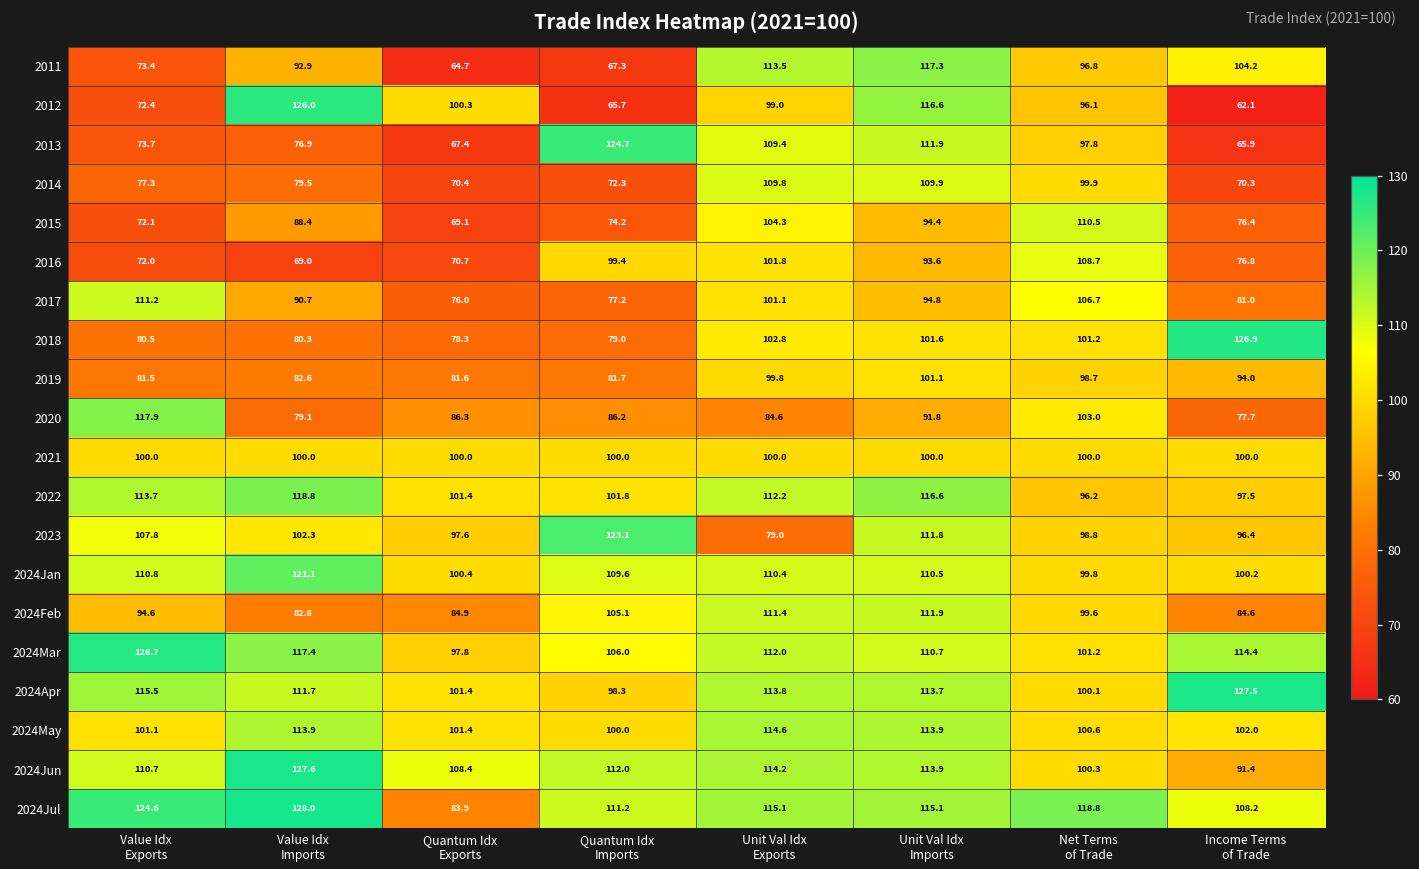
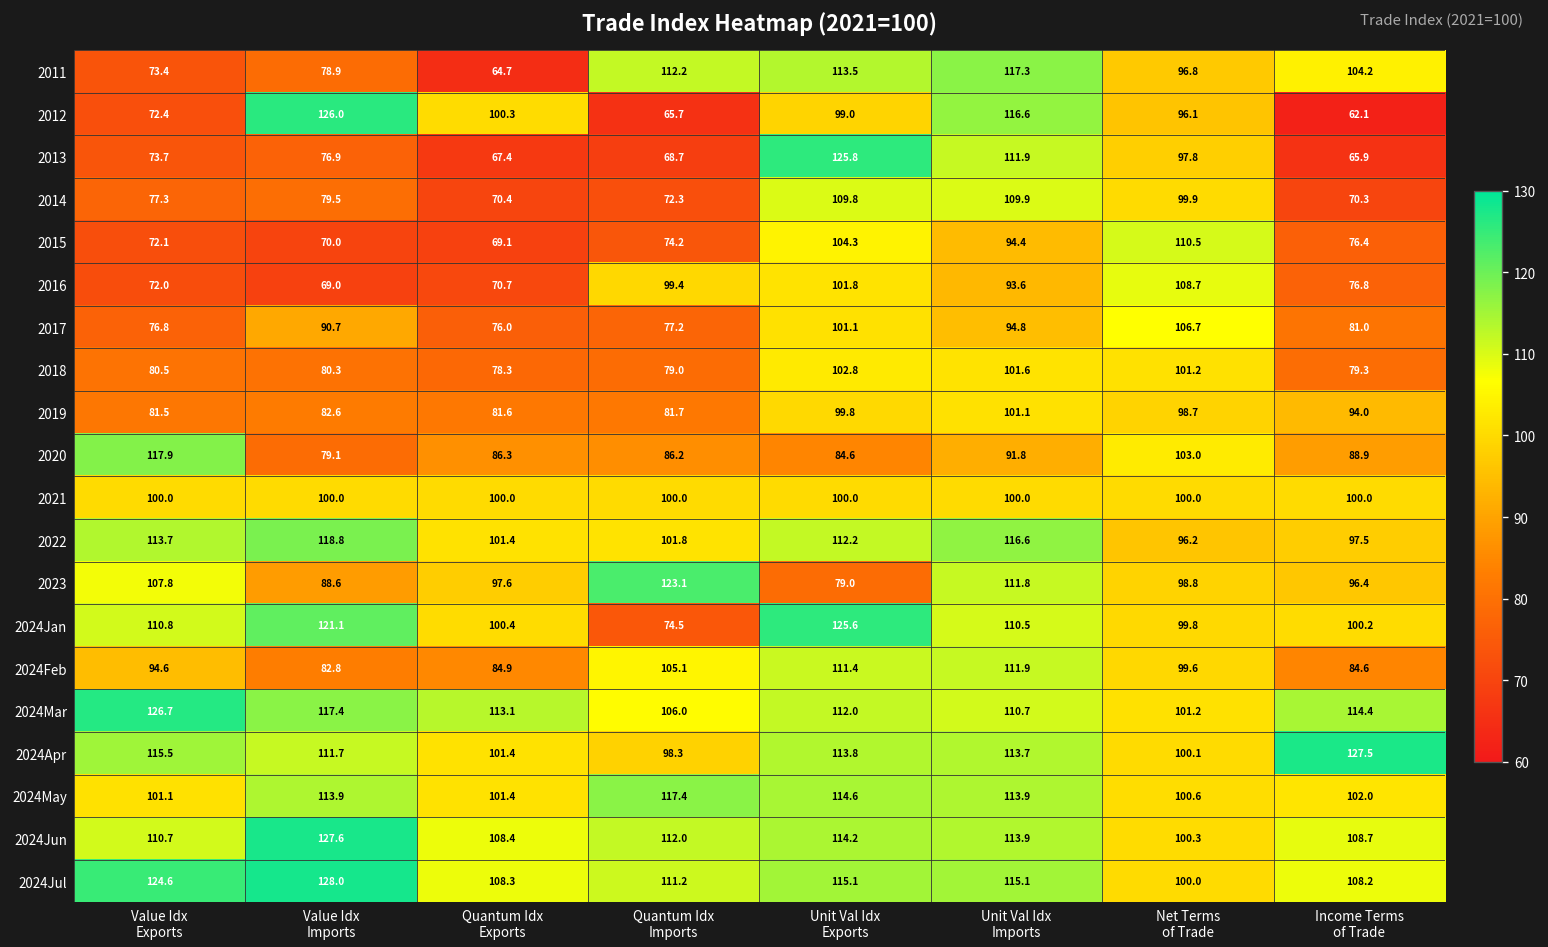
  {
    "2011": {
      "Value Idx Exports": 73.4,
-     "Value Idx Imports": 92.9,
+     "Value Idx Imports": 78.9,
      "Quantum Idx Exports": 64.7,
-     "Quantum Idx Imports": 67.3,
+     "Quantum Idx Imports": 112.2,
      "Unit Val Idx Exports": 113.5,
      "Unit Val Idx Imports": 117.3,
      "Net Terms of Trade": 96.8,
      "Income Terms of Trade": 104.2
    },
    "2012": {
      "Value Idx Exports": 72.4,
      "Value Idx Imports": 126.0,
      "Quantum Idx Exports": 100.3,
      "Quantum Idx Imports": 65.7,
      "Unit Val Idx Exports": 99.0,
      "Unit Val Idx Imports": 116.6,
      "Net Terms of Trade": 96.1,
      "Income Terms of Trade": 62.1
    },
    "2013": {
      "Value Idx Exports": 73.7,
      "Value Idx Imports": 76.9,
      "Quantum Idx Exports": 67.4,
-     "Quantum Idx Imports": 124.7,
-     "Unit Val Idx Exports": 109.4,
+     "Quantum Idx Imports": 68.7,
+     "Unit Val Idx Exports": 125.8,
      "Unit Val Idx Imports": 111.9,
      "Net Terms of Trade": 97.8,
      "Income Terms of Trade": 65.9
    },
    "2014": {
      "Value Idx Exports": 77.3,
      "Value Idx Imports": 79.5,
      "Quantum Idx Exports": 70.4,
      "Quantum Idx Imports": 72.3,
      "Unit Val Idx Exports": 109.8,
      "Unit Val Idx Imports": 109.9,
      "Net Terms of Trade": 99.9,
      "Income Terms of Trade": 70.3
    },
    "2015": {
      "Value Idx Exports": 72.1,
-     "Value Idx Imports": 88.4,
+     "Value Idx Imports": 70.0,
      "Quantum Idx Exports": 69.1,
      "Quantum Idx Imports": 74.2,
      "Unit Val Idx Exports": 104.3,
      "Unit Val Idx Imports": 94.4,
      "Net Terms of Trade": 110.5,
      "Income Terms of Trade": 76.4
    },
    "2016": {
      "Value Idx Exports": 72.0,
      "Value Idx Imports": 69.0,
      "Quantum Idx Exports": 70.7,
      "Quantum Idx Imports": 99.4,
      "Unit Val Idx Exports": 101.8,
      "Unit Val Idx Imports": 93.6,
      "Net Terms of Trade": 108.7,
      "Income Terms of Trade": 76.8
    },
    "2017": {
-     "Value Idx Exports": 111.2,
+     "Value Idx Exports": 76.8,
      "Value Idx Imports": 90.7,
      "Quantum Idx Exports": 76.0,
      "Quantum Idx Imports": 77.2,
      "Unit Val Idx Exports": 101.1,
      "Unit Val Idx Imports": 94.8,
      "Net Terms of Trade": 106.7,
      "Income Terms of Trade": 81.0
    },
    "2018": {
      "Value Idx Exports": 80.5,
      "Value Idx Imports": 80.3,
      "Quantum Idx Exports": 78.3,
      "Quantum Idx Imports": 79.0,
      "Unit Val Idx Exports": 102.8,
      "Unit Val Idx Imports": 101.6,
      "Net Terms of Trade": 101.2,
-     "Income Terms of Trade": 126.9
+     "Income Terms of Trade": 79.3
    },
    "2019": {
      "Value Idx Exports": 81.5,
      "Value Idx Imports": 82.6,
      "Quantum Idx Exports": 81.6,
      "Quantum Idx Imports": 81.7,
      "Unit Val Idx Exports": 99.8,
      "Unit Val Idx Imports": 101.1,
      "Net Terms of Trade": 98.7,
      "Income Terms of Trade": 94.0
    },
    "2020": {
      "Value Idx Exports": 117.9,
      "Value Idx Imports": 79.1,
      "Quantum Idx Exports": 86.3,
      "Quantum Idx Imports": 86.2,
      "Unit Val Idx Exports": 84.6,
      "Unit Val Idx Imports": 91.8,
      "Net Terms of Trade": 103.0,
-     "Income Terms of Trade": 77.7
+     "Income Terms of Trade": 88.9
    },
    "2021": {
      "Value Idx Exports": 100.0,
      "Value Idx Imports": 100.0,
      "Quantum Idx Exports": 100.0,
      "Quantum Idx Imports": 100.0,
      "Unit Val Idx Exports": 100.0,
      "Unit Val Idx Imports": 100.0,
      "Net Terms of Trade": 100.0,
      "Income Terms of Trade": 100.0
    },
    "2022": {
      "Value Idx Exports": 113.7,
      "Value Idx Imports": 118.8,
      "Quantum Idx Exports": 101.4,
      "Quantum Idx Imports": 101.8,
      "Unit Val Idx Exports": 112.2,
      "Unit Val Idx Imports": 116.6,
      "Net Terms of Trade": 96.2,
      "Income Terms of Trade": 97.5
    },
    "2023": {
      "Value Idx Exports": 107.8,
-     "Value Idx Imports": 102.3,
+     "Value Idx Imports": 88.6,
      "Quantum Idx Exports": 97.6,
      "Quantum Idx Imports": 123.1,
      "Unit Val Idx Exports": 79.0,
      "Unit Val Idx Imports": 111.8,
      "Net Terms of Trade": 98.8,
      "Income Terms of Trade": 96.4
    },
    "2024Jan": {
      "Value Idx Exports": 110.8,
      "Value Idx Imports": 121.1,
      "Quantum Idx Exports": 100.4,
-     "Quantum Idx Imports": 109.6,
-     "Unit Val Idx Exports": 110.4,
+     "Quantum Idx Imports": 74.5,
+     "Unit Val Idx Exports": 125.6,
      "Unit Val Idx Imports": 110.5,
      "Net Terms of Trade": 99.8,
      "Income Terms of Trade": 100.2
    },
    "2024Feb": {
      "Value Idx Exports": 94.6,
      "Value Idx Imports": 82.8,
      "Quantum Idx Exports": 84.9,
      "Quantum Idx Imports": 105.1,
      "Unit Val Idx Exports": 111.4,
      "Unit Val Idx Imports": 111.9,
      "Net Terms of Trade": 99.6,
      "Income Terms of Trade": 84.6
    },
    "2024Mar": {
      "Value Idx Exports": 126.7,
      "Value Idx Imports": 117.4,
-     "Quantum Idx Exports": 97.8,
+     "Quantum Idx Exports": 113.1,
      "Quantum Idx Imports": 106.0,
      "Unit Val Idx Exports": 112.0,
      "Unit Val Idx Imports": 110.7,
      "Net Terms of Trade": 101.2,
      "Income Terms of Trade": 114.4
    },
    "2024Apr": {
      "Value Idx Exports": 115.5,
      "Value Idx Imports": 111.7,
      "Quantum Idx Exports": 101.4,
      "Quantum Idx Imports": 98.3,
      "Unit Val Idx Exports": 113.8,
      "Unit Val Idx Imports": 113.7,
      "Net Terms of Trade": 100.1,
      "Income Terms of Trade": 127.5
    },
    "2024May": {
      "Value Idx Exports": 101.1,
      "Value Idx Imports": 113.9,
      "Quantum Idx Exports": 101.4,
-     "Quantum Idx Imports": 100.0,
+     "Quantum Idx Imports": 117.4,
      "Unit Val Idx Exports": 114.6,
      "Unit Val Idx Imports": 113.9,
      "Net Terms of Trade": 100.6,
      "Income Terms of Trade": 102.0
    },
    "2024Jun": {
      "Value Idx Exports": 110.7,
      "Value Idx Imports": 127.6,
      "Quantum Idx Exports": 108.4,
      "Quantum Idx Imports": 112.0,
      "Unit Val Idx Exports": 114.2,
      "Unit Val Idx Imports": 113.9,
      "Net Terms of Trade": 100.3,
-     "Income Terms of Trade": 91.4
+     "Income Terms of Trade": 108.7
    },
    "2024Jul": {
      "Value Idx Exports": 124.6,
      "Value Idx Imports": 128.0,
-     "Quantum Idx Exports": 83.9,
+     "Quantum Idx Exports": 108.3,
      "Quantum Idx Imports": 111.2,
      "Unit Val Idx Exports": 115.1,
      "Unit Val Idx Imports": 115.1,
-     "Net Terms of Trade": 118.8,
+     "Net Terms of Trade": 100.0,
      "Income Terms of Trade": 108.2
    }
  }
